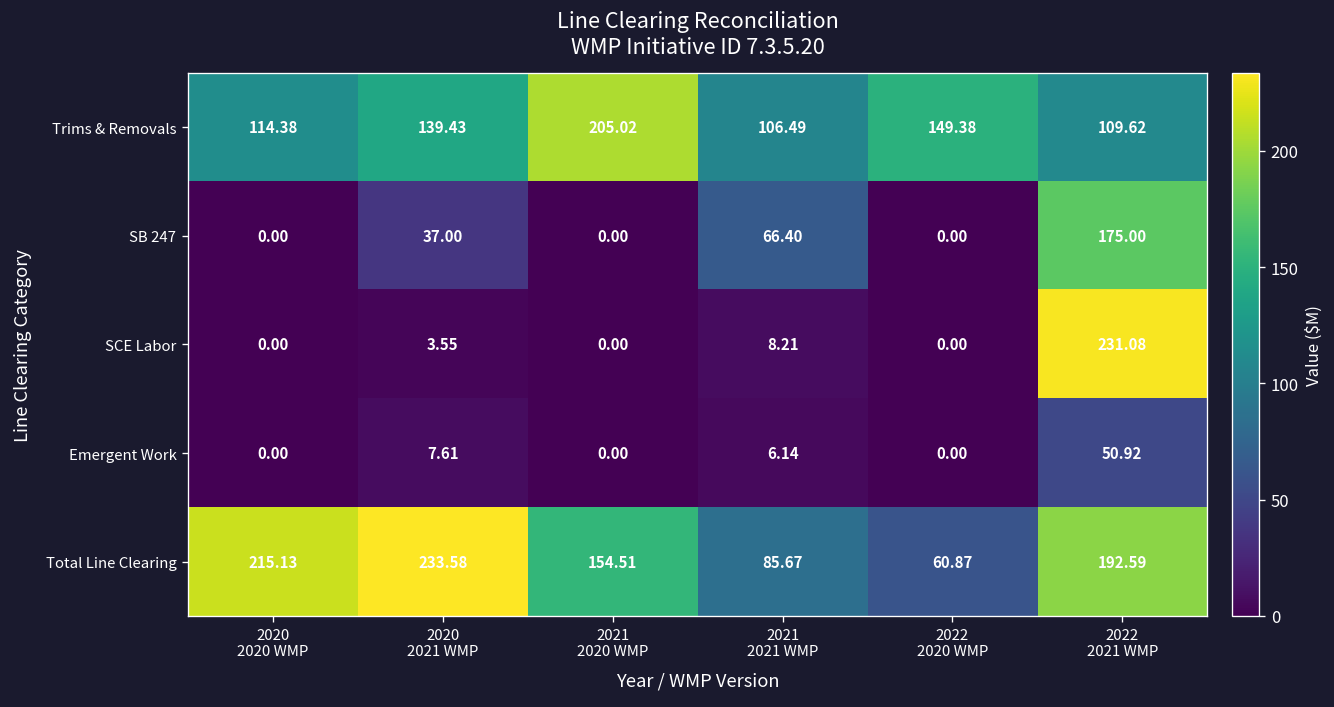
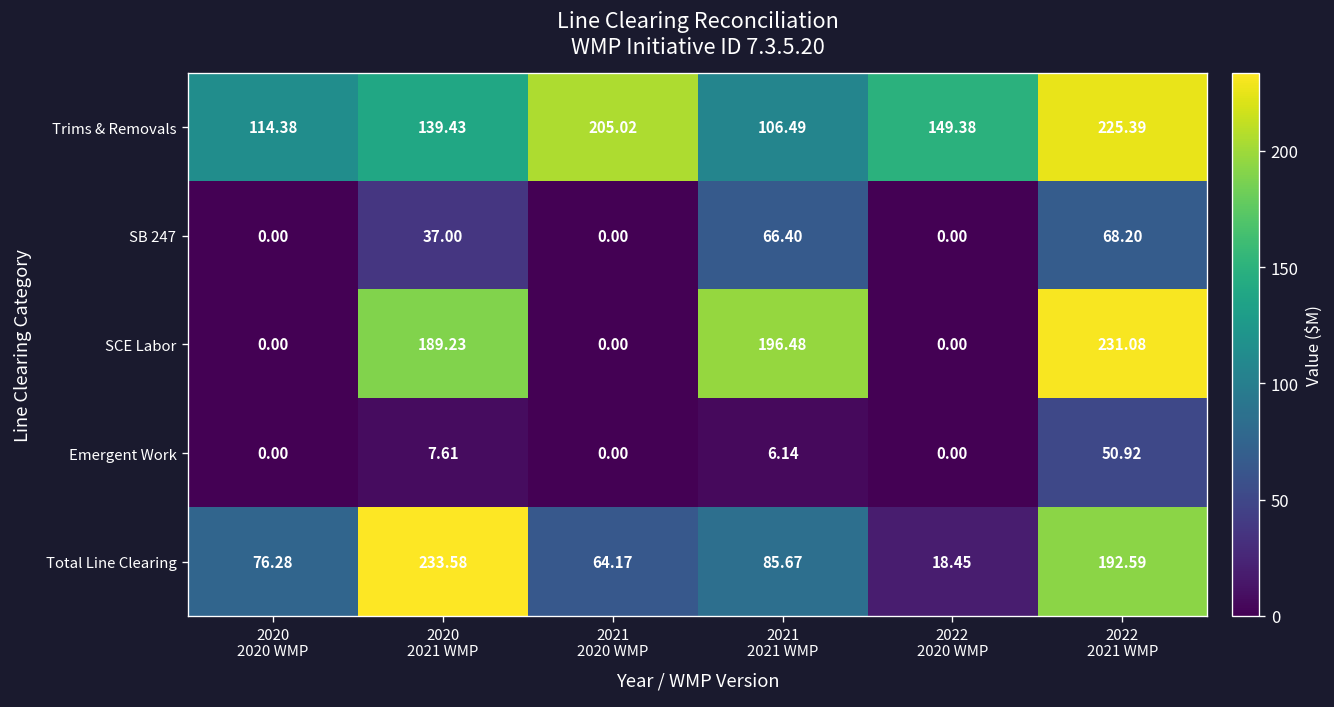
  {
    "Trims & Removals": {
      "2020 2020 WMP": 114.38,
      "2020 2021 WMP": 139.43,
      "2021 2020 WMP": 205.02,
      "2021 2021 WMP": 106.49,
      "2022 2020 WMP": 149.38,
-     "2022 2021 WMP": 109.62
+     "2022 2021 WMP": 225.39
    },
    "SB 247": {
      "2020 2020 WMP": 0.00,
      "2020 2021 WMP": 37.00,
      "2021 2020 WMP": 0.00,
      "2021 2021 WMP": 66.40,
      "2022 2020 WMP": 0.00,
-     "2022 2021 WMP": 175.00
+     "2022 2021 WMP": 68.20
    },
    "SCE Labor": {
      "2020 2020 WMP": 0.00,
-     "2020 2021 WMP": 3.55,
+     "2020 2021 WMP": 189.23,
      "2021 2020 WMP": 0.00,
-     "2021 2021 WMP": 8.21,
+     "2021 2021 WMP": 196.48,
      "2022 2020 WMP": 0.00,
      "2022 2021 WMP": 231.08
    },
    "Emergent Work": {
      "2020 2020 WMP": 0.00,
      "2020 2021 WMP": 7.61,
      "2021 2020 WMP": 0.00,
      "2021 2021 WMP": 6.14,
      "2022 2020 WMP": 0.00,
      "2022 2021 WMP": 50.92
    },
    "Total Line Clearing": {
-     "2020 2020 WMP": 215.13,
+     "2020 2020 WMP": 76.28,
      "2020 2021 WMP": 233.58,
-     "2021 2020 WMP": 154.51,
+     "2021 2020 WMP": 64.17,
      "2021 2021 WMP": 85.67,
-     "2022 2020 WMP": 60.87,
+     "2022 2020 WMP": 18.45,
      "2022 2021 WMP": 192.59
    }
  }
